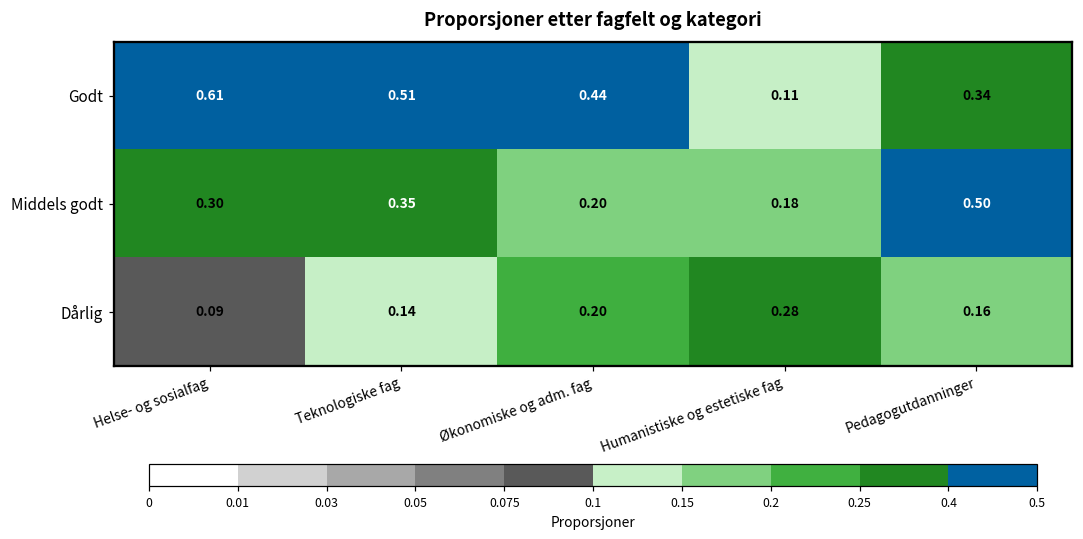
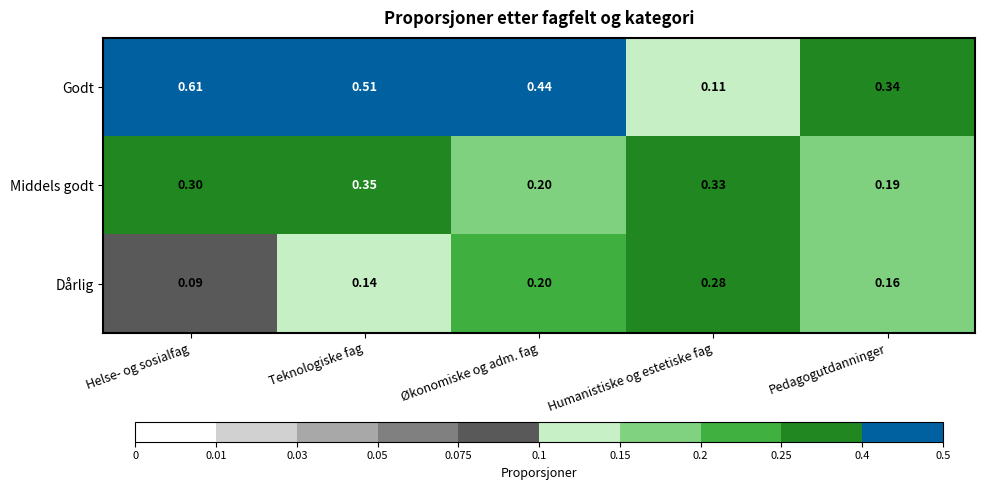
  {
    "Godt": {
      "Helse- og sosialfag": 0.61,
      "Teknologiske fag": 0.51,
      "Økonomiske og adm. fag": 0.44,
      "Humanistiske og estetiske fag": 0.11,
      "Pedagogutdanninger": 0.34
    },
    "Middels godt": {
      "Helse- og sosialfag": 0.30,
      "Teknologiske fag": 0.35,
      "Økonomiske og adm. fag": 0.20,
-     "Humanistiske og estetiske fag": 0.18,
-     "Pedagogutdanninger": 0.50
+     "Humanistiske og estetiske fag": 0.33,
+     "Pedagogutdanninger": 0.19
    },
    "Dårlig": {
      "Helse- og sosialfag": 0.09,
      "Teknologiske fag": 0.14,
      "Økonomiske og adm. fag": 0.20,
      "Humanistiske og estetiske fag": 0.28,
      "Pedagogutdanninger": 0.16
    }
  }
